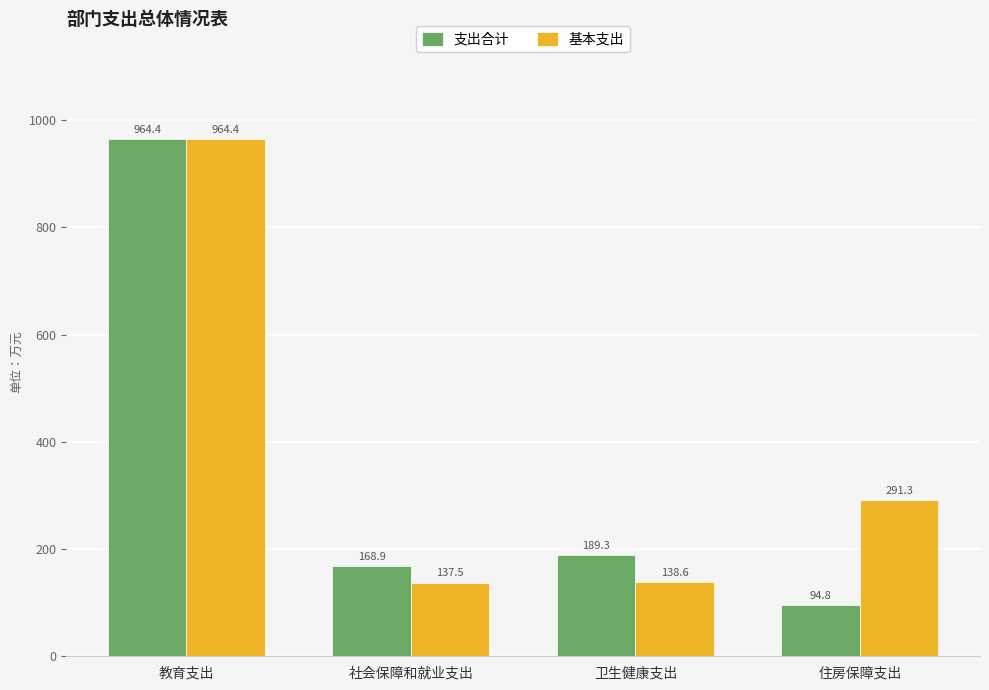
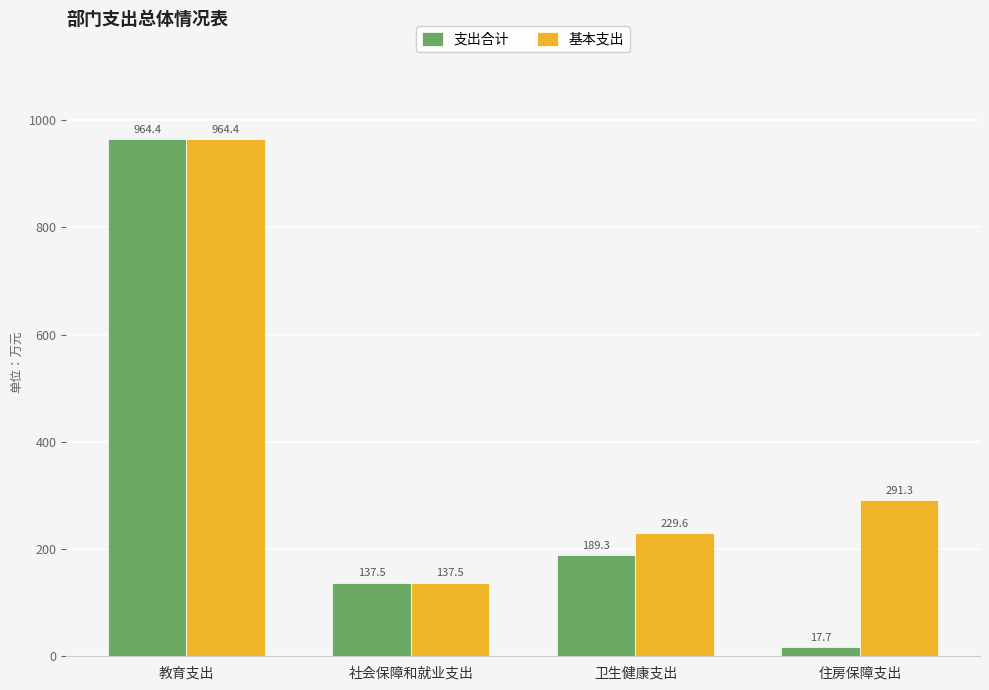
  {
    "支出合计": {
      "教育支出": 964.4,
-     "社会保障和就业支出": 168.9,
+     "社会保障和就业支出": 137.5,
      "卫生健康支出": 189.3,
-     "住房保障支出": 94.8
+     "住房保障支出": 17.7
    },
    "基本支出": {
      "教育支出": 964.4,
      "社会保障和就业支出": 137.5,
-     "卫生健康支出": 138.6,
+     "卫生健康支出": 229.6,
      "住房保障支出": 291.3
    }
  }
